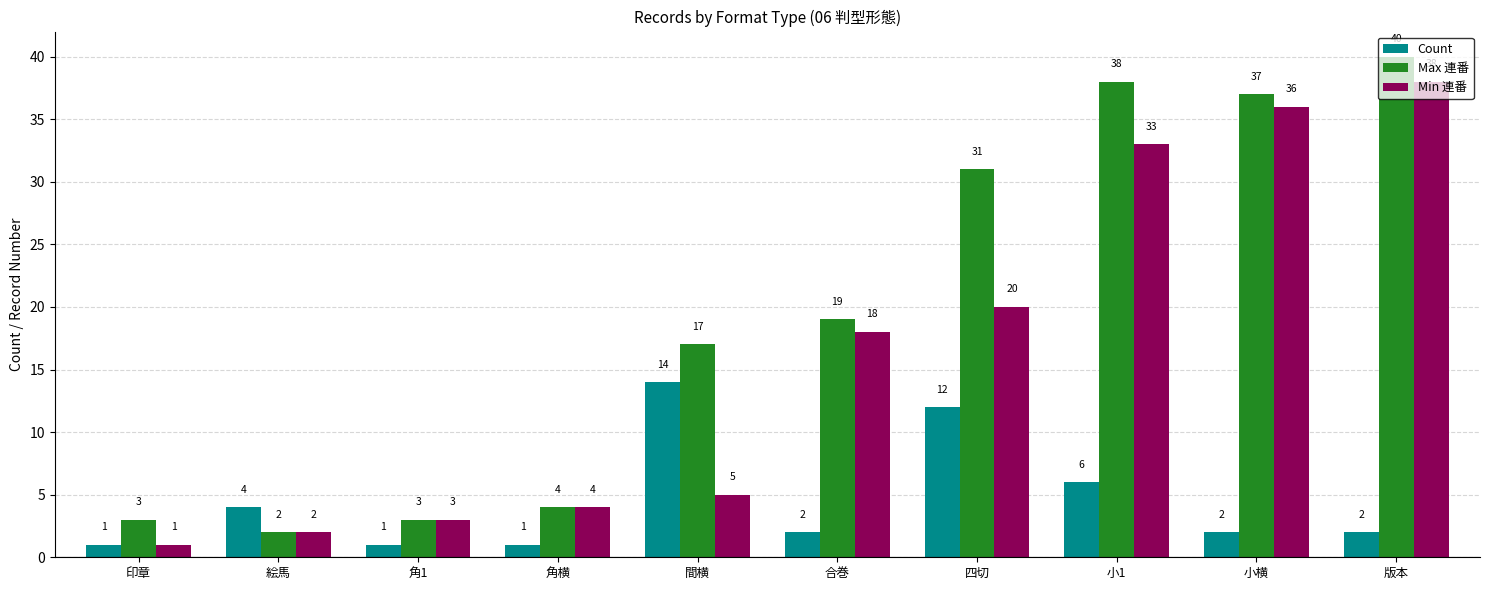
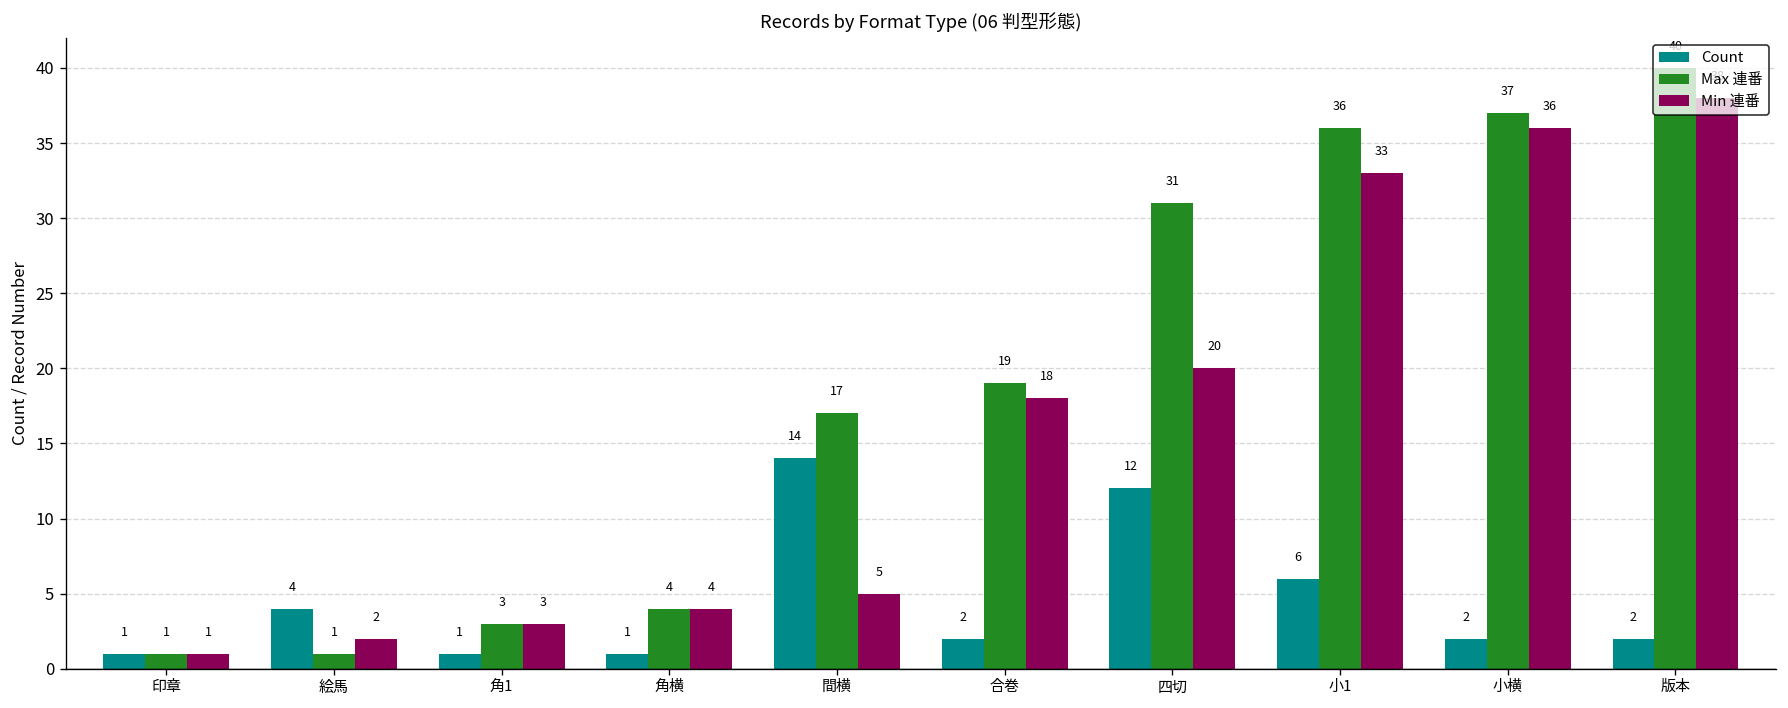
  {
    "Count": {
      "印章": 1,
      "絵馬": 4,
      "角1": 1,
      "角横": 1,
      "間横": 14,
      "合巻": 2,
      "四切": 12,
      "小1": 6,
      "小横": 2,
      "版本": 2
    },
    "Max 連番": {
-     "印章": 3,
-     "絵馬": 2,
+     "印章": 1,
+     "絵馬": 1,
      "角1": 3,
      "角横": 4,
      "間横": 17,
      "合巻": 19,
      "四切": 31,
-     "小1": 38,
+     "小1": 36,
      "小横": 37
    },
    "Min 連番": {
      "印章": 1,
      "絵馬": 2,
      "角1": 3,
      "角横": 4,
      "間横": 5,
      "合巻": 18,
      "四切": 20,
      "小1": 33,
      "小横": 36
    }
  }
